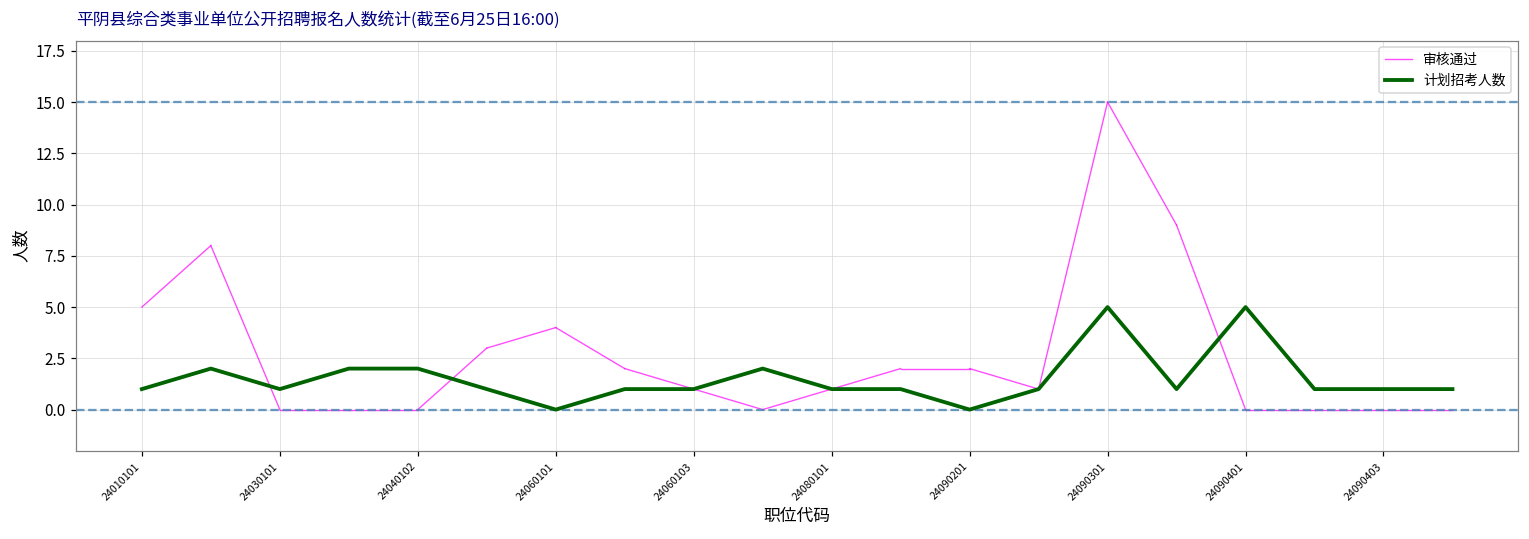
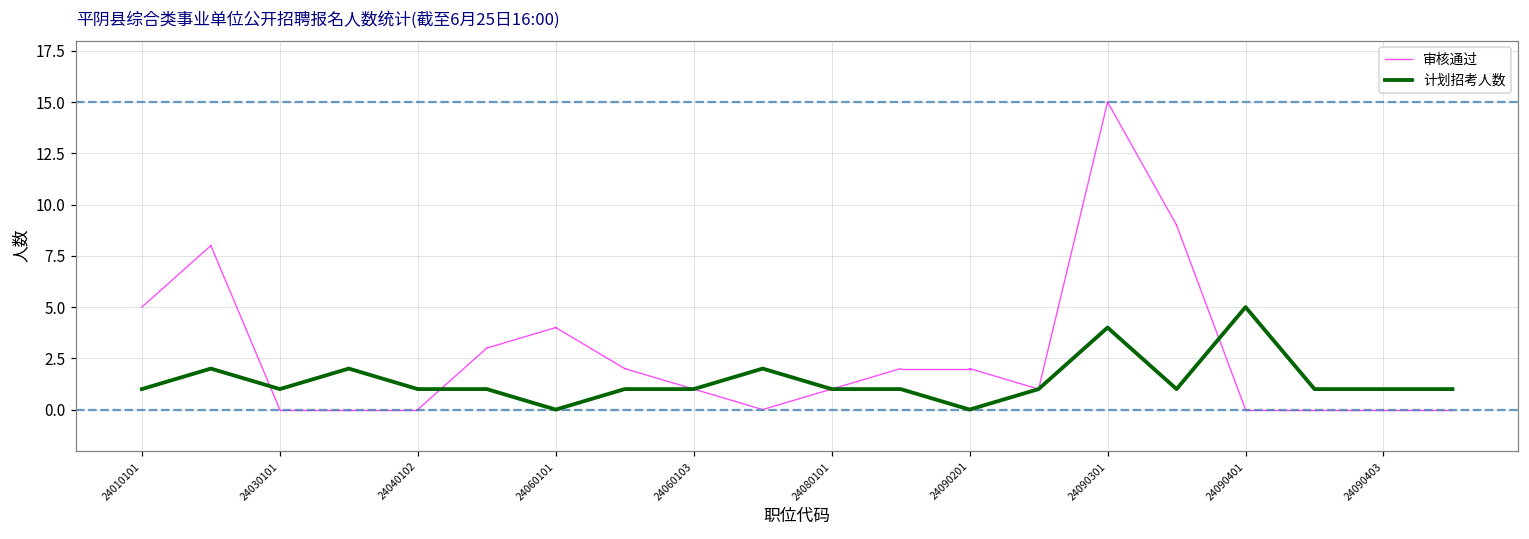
  {
    "计划招考人数": {
      "24010101": 1,
      "24030101": 1,
-     "24040102": 2,
+     "24040102": 1,
      "24060101": 0,
      "24090201": 0,
-     "24090301": 5,
+     "24090301": 4,
      "24090401": 5,
      "24090403": 1
    }
  }
